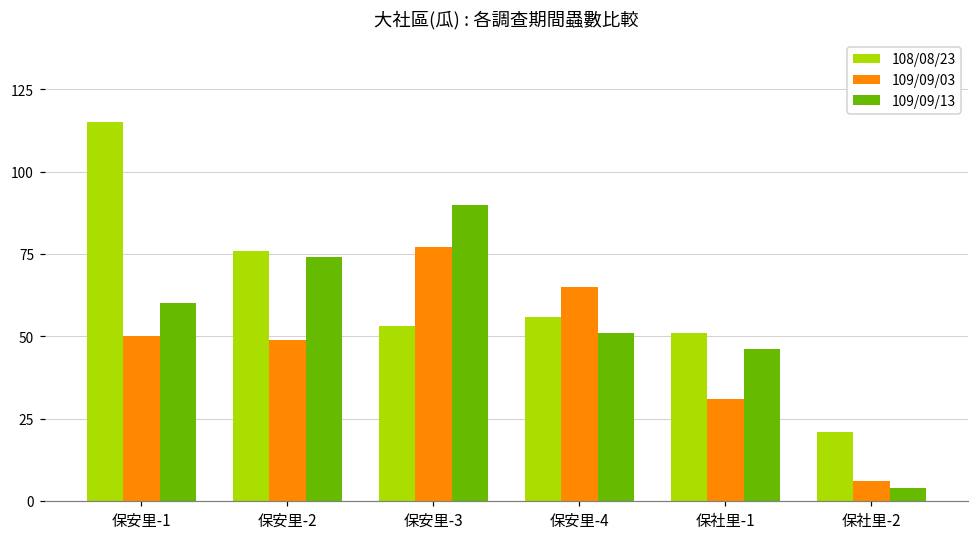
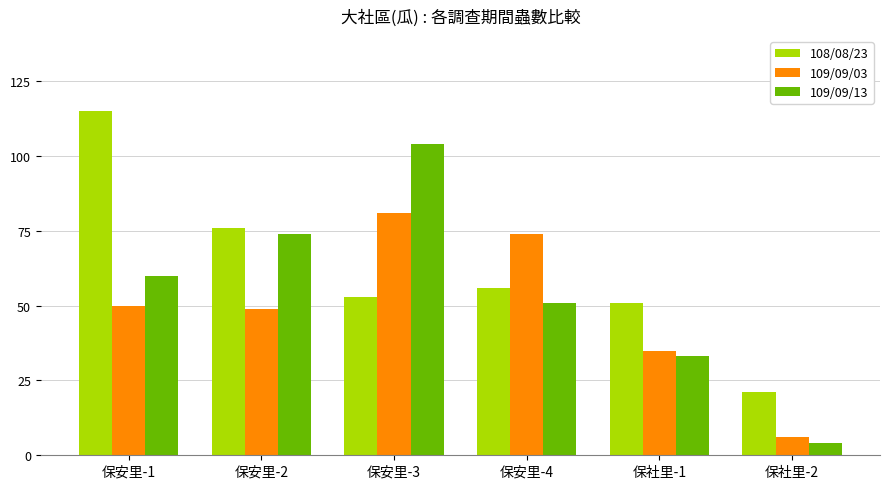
  {
    "108/08/23": {
      "保安里-1": 115,
      "保安里-2": 76,
      "保安里-3": 53,
      "保安里-4": 56,
      "保社里-1": 51,
      "保社里-2": 21
    },
    "109/09/03": {
      "保安里-1": 50,
      "保安里-2": 49,
-     "保安里-3": 77,
-     "保安里-4": 65,
-     "保社里-1": 31,
+     "保安里-3": 81,
+     "保安里-4": 74,
+     "保社里-1": 35,
      "保社里-2": 6
    },
    "109/09/13": {
      "保安里-1": 60,
      "保安里-2": 74,
-     "保安里-3": 90,
+     "保安里-3": 104,
      "保安里-4": 51,
-     "保社里-1": 46,
+     "保社里-1": 33,
      "保社里-2": 4
    }
  }
